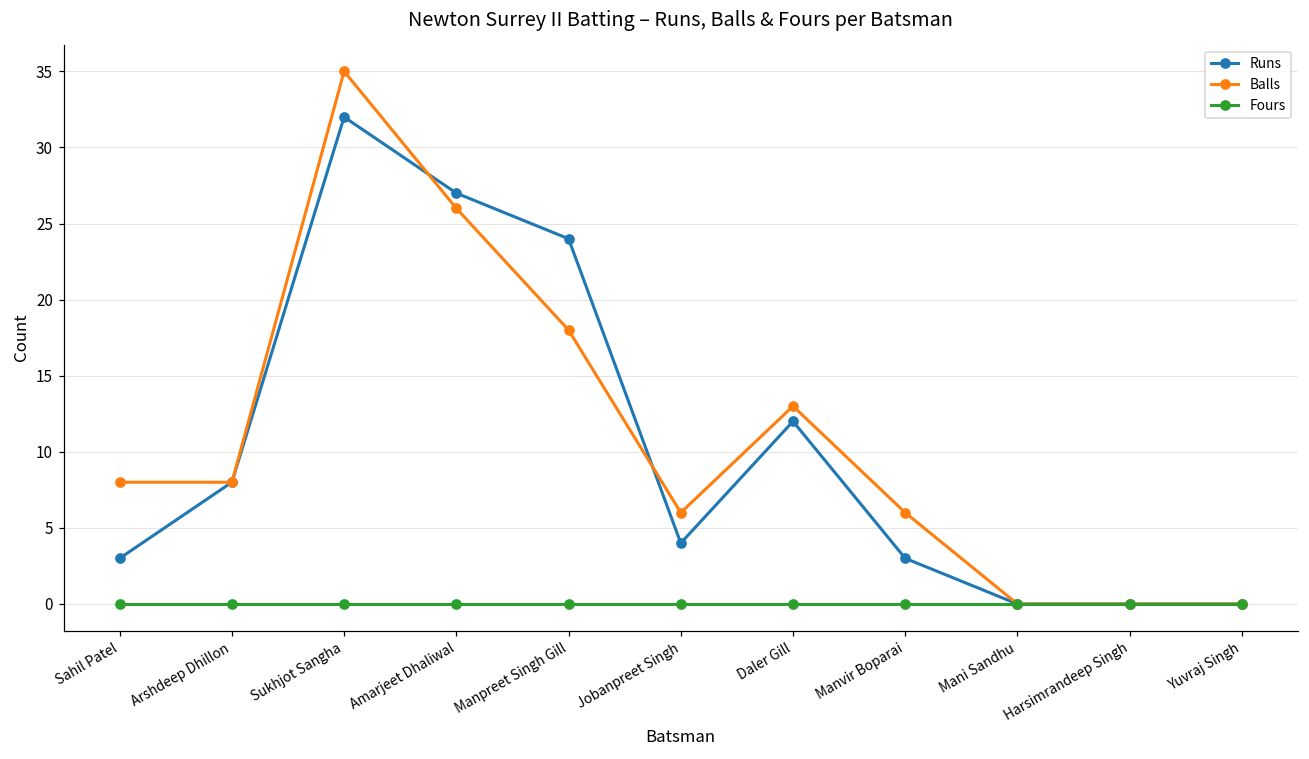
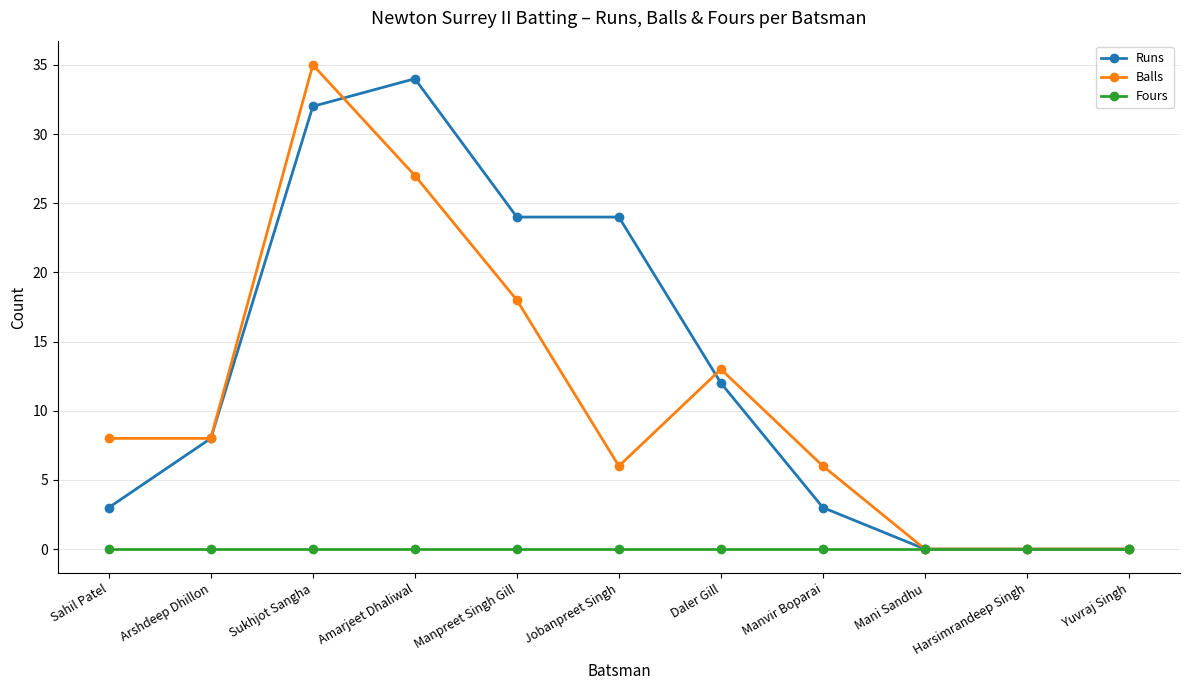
  {
    "Runs": {
      "Sahil Patel": 3,
      "Sukhjot Sangha": 32,
-     "Amarjeet Dhaliwal": 27,
+     "Amarjeet Dhaliwal": 34,
      "Manpreet Singh Gill": 24,
-     "Jobanpreet Singh": 4,
+     "Jobanpreet Singh": 24,
      "Daler Gill": 12,
      "Manvir Boparai": 3
    },
    "Balls": {
      "Sahil Patel": 8,
      "Sukhjot Sangha": 35,
-     "Amarjeet Dhaliwal": 26,
+     "Amarjeet Dhaliwal": 27,
      "Manpreet Singh Gill": 18,
      "Jobanpreet Singh": 6,
      "Daler Gill": 13,
      "Manvir Boparai": 6
    },
    "Fours": {
      "Sahil Patel": 0,
      "Arshdeep Dhillon": 0,
      "Sukhjot Sangha": 0,
      "Amarjeet Dhaliwal": 0,
      "Manpreet Singh Gill": 0,
      "Jobanpreet Singh": 0,
      "Daler Gill": 0,
      "Manvir Boparai": 0
    }
  }
